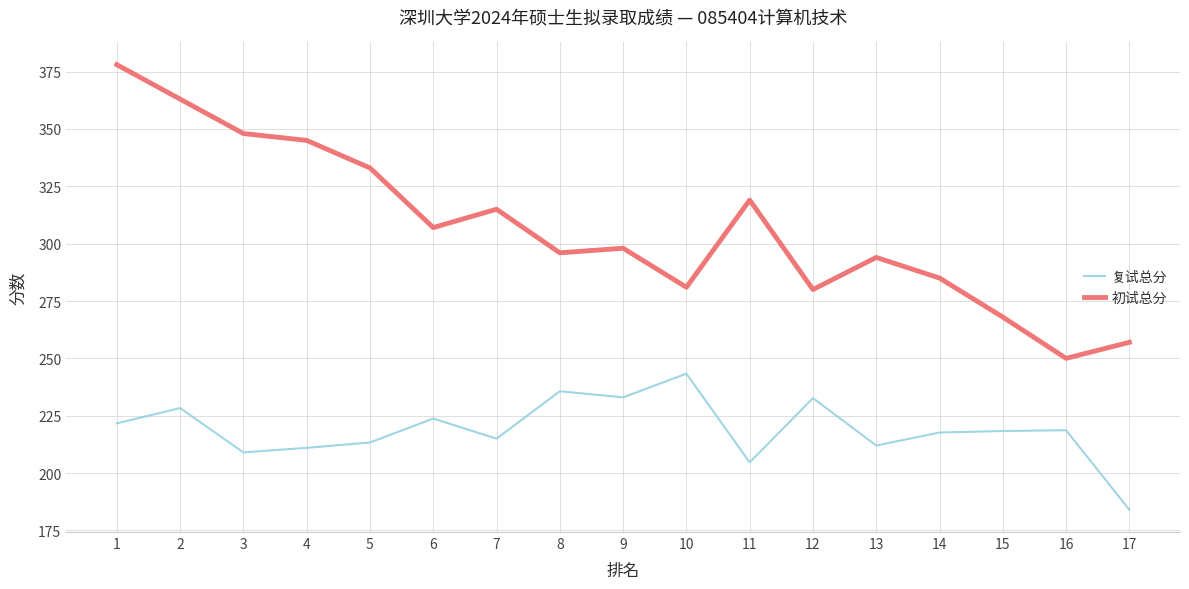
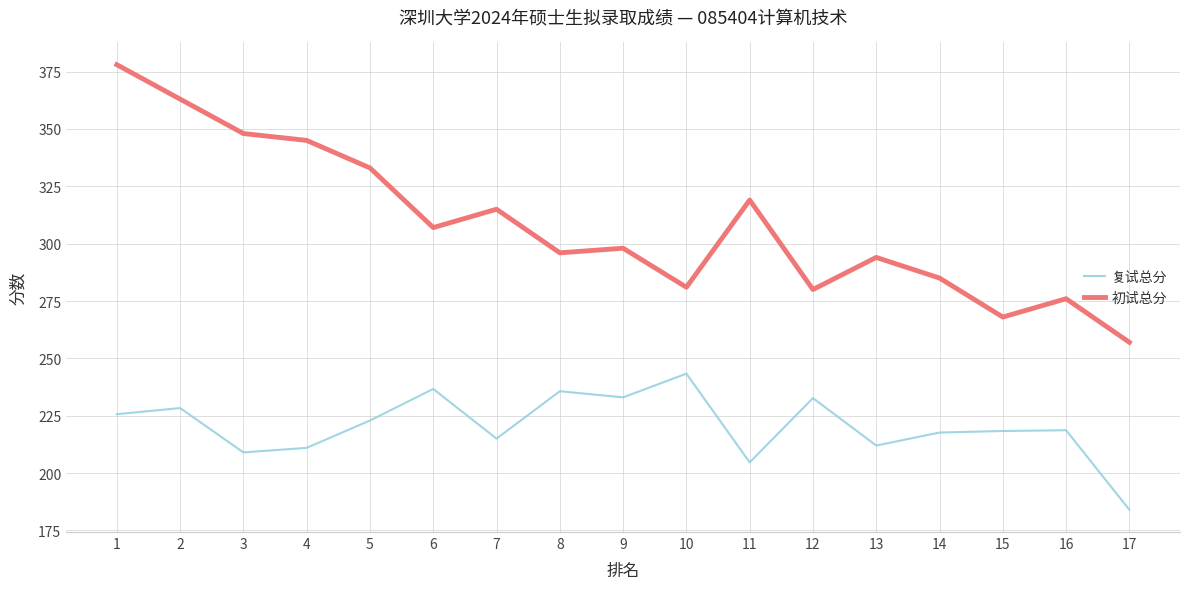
  {
    "复试总分": {
-     "1": 222,
+     "1": 226,
      "2": 228,
      "3": 209,
      "4": 211,
-     "5": 213,
-     "6": 224,
+     "5": 223,
+     "6": 237,
      "7": 215,
      "8": 236,
      "9": 233,
      "10": 243,
      "11": 205,
      "12": 233,
      "13": 212,
      "14": 218,
      "15": 218,
      "16": 219,
      "17": 184
    },
    "初试总分": {
      "1": 378,
      "2": 363,
      "3": 348,
      "4": 345,
      "5": 333,
      "6": 307,
      "7": 315,
      "8": 296,
      "9": 298,
      "10": 281,
      "11": 319,
      "12": 280,
      "13": 294,
      "14": 285,
      "15": 268,
-     "16": 250,
+     "16": 276,
      "17": 257
    }
  }
